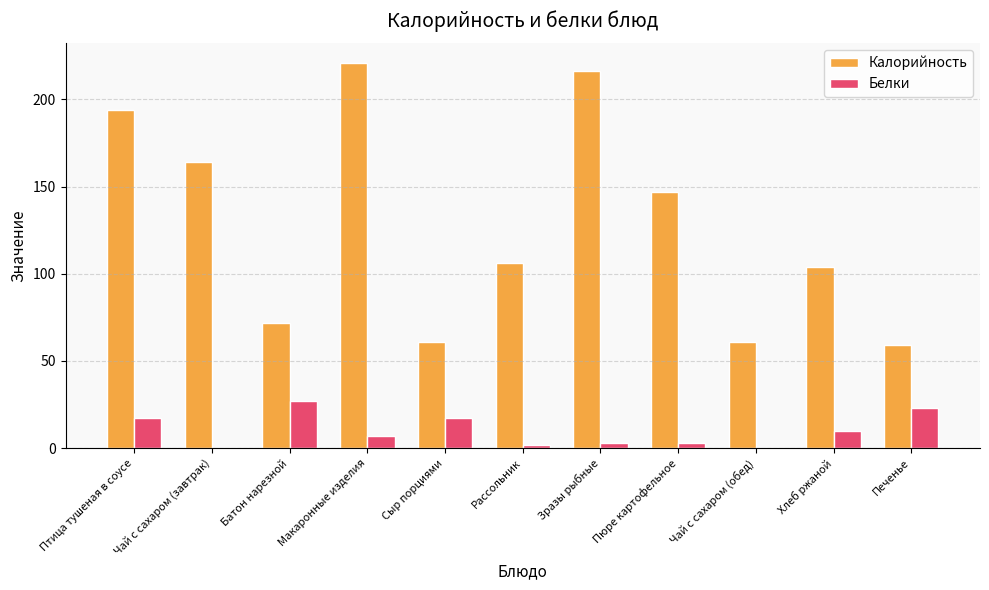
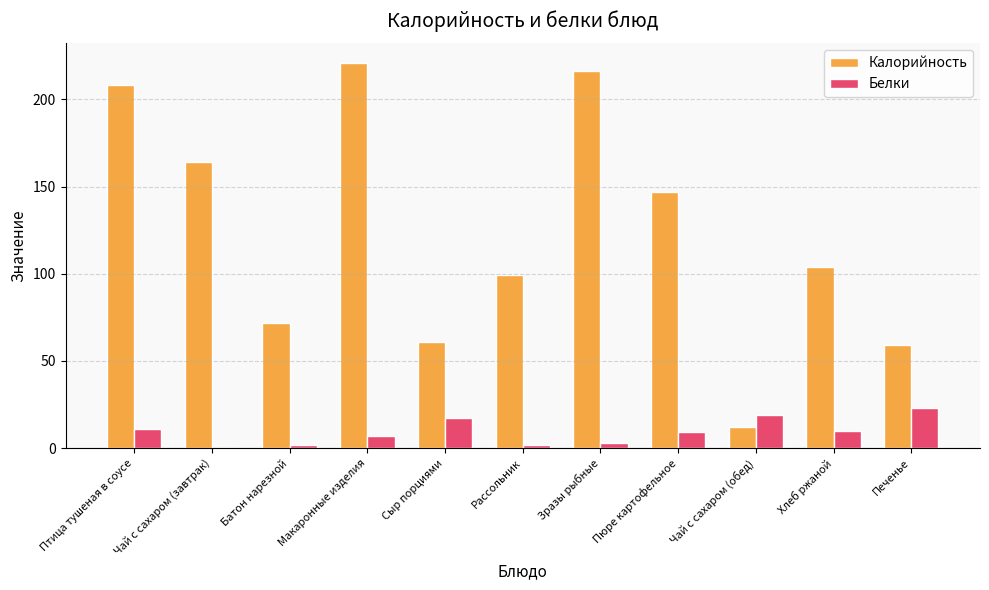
  {
    "Калорийность": {
-     "Птица тушеная в соусе": 194,
+     "Птица тушеная в соусе": 208,
      "Чай с сахаром (завтрак)": 164,
      "Батон нарезной": 72,
      "Макаронные изделия": 221,
      "Сыр порциями": 61,
-     "Рассольник": 106,
+     "Рассольник": 99,
      "Зразы рыбные": 216,
      "Пюре картофельное": 147,
-     "Чай с сахаром (обед)": 61,
+     "Чай с сахаром (обед)": 12,
      "Хлеб ржаной": 104,
      "Печенье": 59
    },
    "Белки": {
-     "Птица тушеная в соусе": 17,
+     "Птица тушеная в соусе": 11,
      "Чай с сахаром (завтрак)": 0,
-     "Батон нарезной": 27,
+     "Батон нарезной": 2,
      "Макаронные изделия": 7,
      "Сыр порциями": 17,
      "Рассольник": 2,
      "Зразы рыбные": 3,
-     "Пюре картофельное": 3,
-     "Чай с сахаром (обед)": 0,
+     "Пюре картофельное": 9,
+     "Чай с сахаром (обед)": 19,
      "Хлеб ржаной": 10,
      "Печенье": 23
    }
  }
